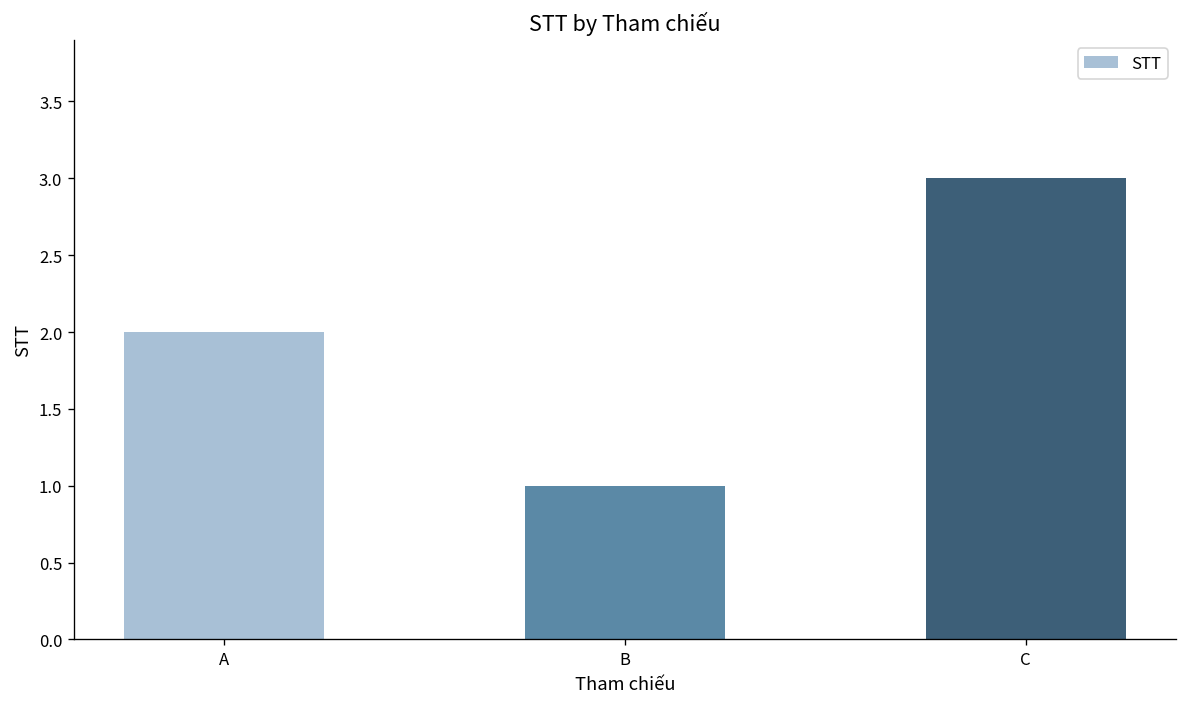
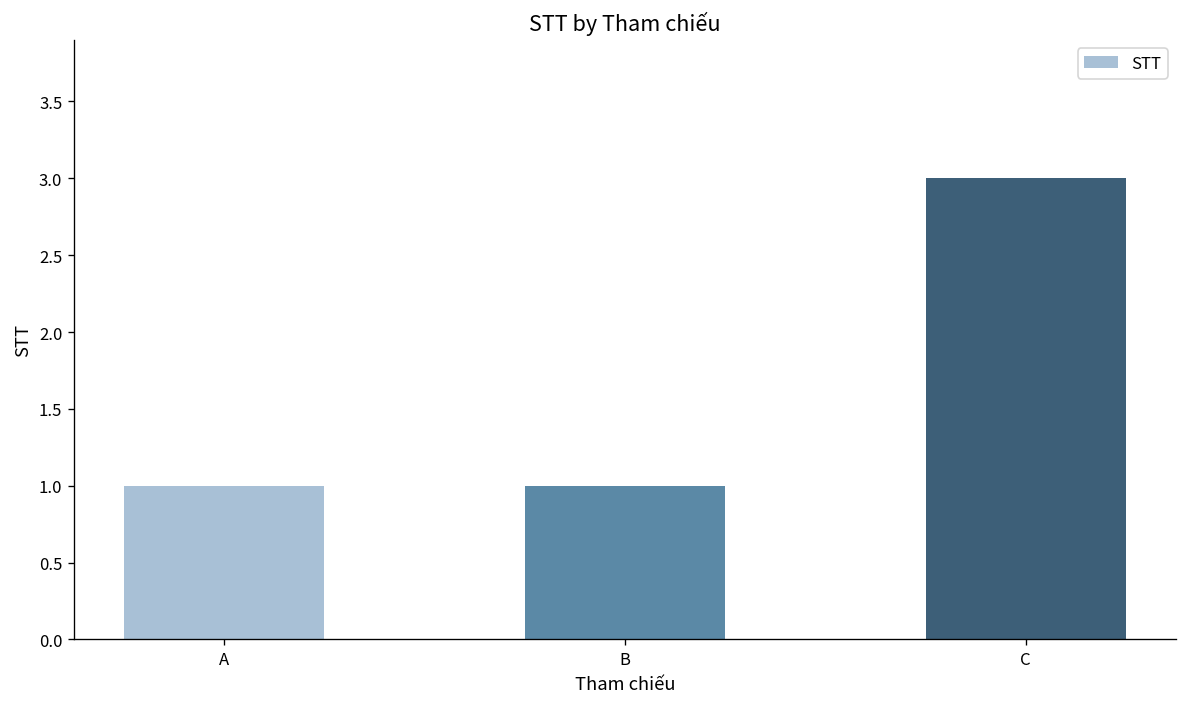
  {
-   "A": 2,
+   "A": 1,
    "B": 1,
    "C": 3
  }
